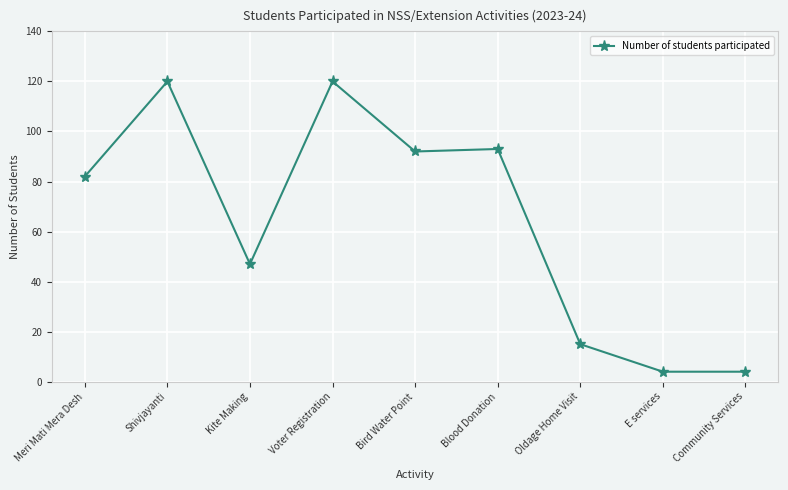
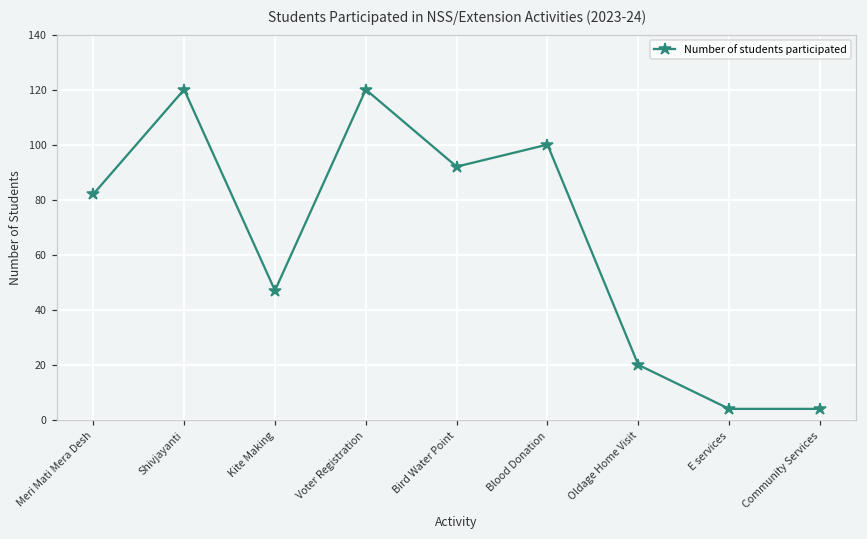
  {
    "Meri Mati Mera Desh": 82,
    "Shivjayanti": 120,
    "Kite Making": 47,
    "Voter Registration": 120,
    "Bird Water Point": 92,
-   "Blood Donation": 93,
-   "Oldage Home Visit": 15,
+   "Blood Donation": 100,
+   "Oldage Home Visit": 20,
    "E services": 4,
    "Community Services": 4
  }
